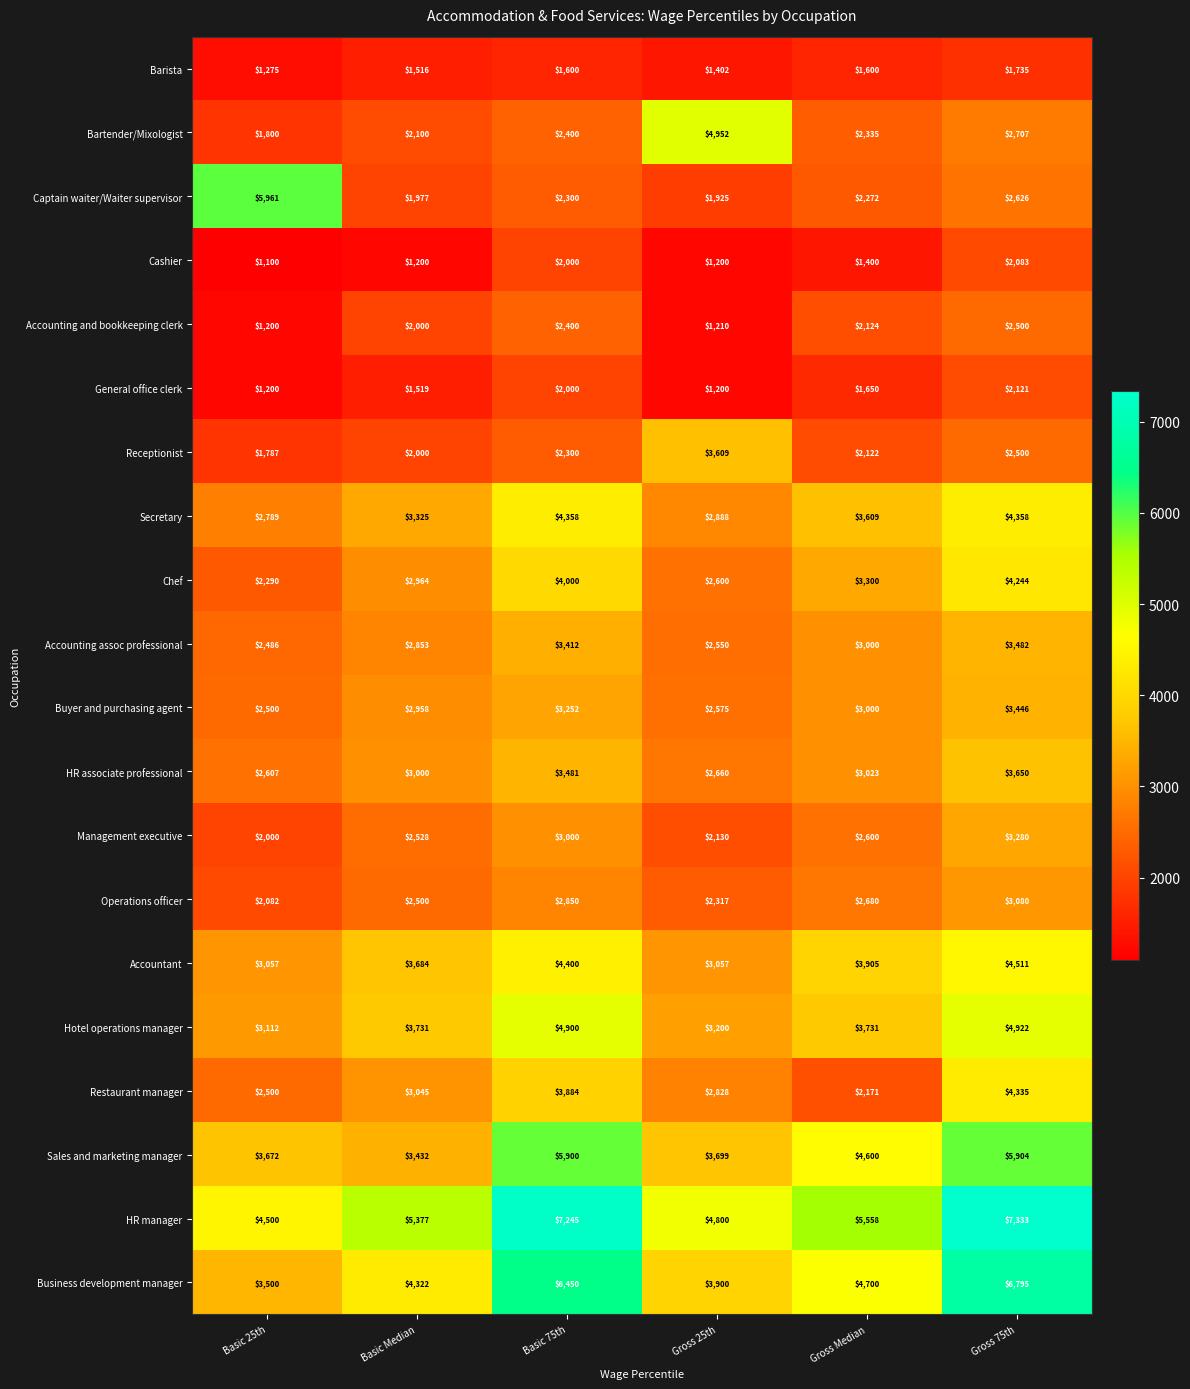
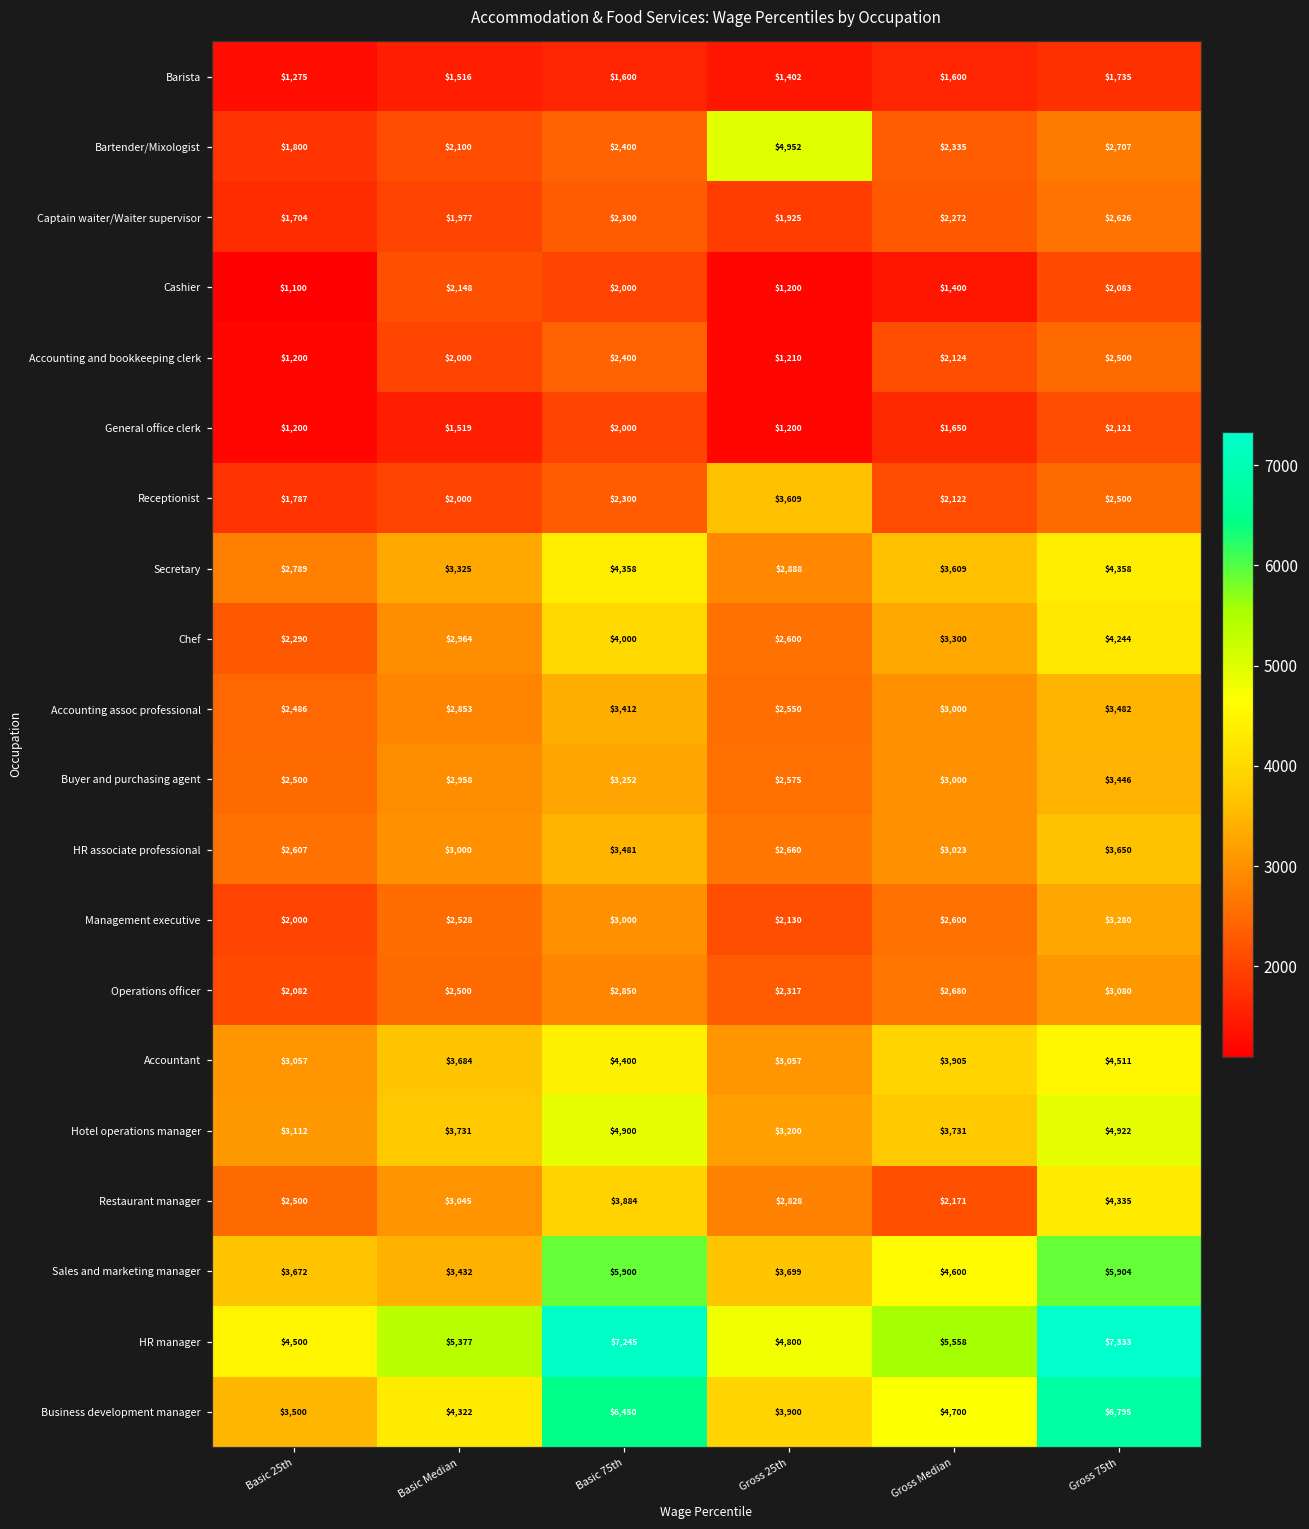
  {
    "Barista": {
      "Basic 25th": "$1,275",
      "Basic Median": "$1,516",
      "Basic 75th": "$1,600",
      "Gross 25th": "$1,402",
      "Gross Median": "$1,600",
      "Gross 75th": "$1,735"
    },
    "Bartender/Mixologist": {
      "Basic 25th": "$1,800",
      "Basic Median": "$2,100",
      "Basic 75th": "$2,400",
      "Gross 25th": "$4,952",
      "Gross Median": "$2,335",
      "Gross 75th": "$2,707"
    },
    "Captain waiter/Waiter supervisor": {
-     "Basic 25th": "$5,961",
+     "Basic 25th": "$1,704",
      "Basic Median": "$1,977",
      "Basic 75th": "$2,300",
      "Gross 25th": "$1,925",
      "Gross Median": "$2,272",
      "Gross 75th": "$2,626"
    },
    "Cashier": {
      "Basic 25th": "$1,100",
-     "Basic Median": "$1,200",
+     "Basic Median": "$2,148",
      "Basic 75th": "$2,000",
      "Gross 25th": "$1,200",
      "Gross Median": "$1,400",
      "Gross 75th": "$2,083"
    },
    "Accounting and bookkeeping clerk": {
      "Basic 25th": "$1,200",
      "Basic Median": "$2,000",
      "Basic 75th": "$2,400",
      "Gross 25th": "$1,210",
      "Gross Median": "$2,124",
      "Gross 75th": "$2,500"
    },
    "General office clerk": {
      "Basic 25th": "$1,200",
      "Basic Median": "$1,519",
      "Basic 75th": "$2,000",
      "Gross 25th": "$1,200",
      "Gross Median": "$1,650",
      "Gross 75th": "$2,121"
    },
    "Receptionist": {
      "Basic 25th": "$1,787",
      "Basic Median": "$2,000",
      "Basic 75th": "$2,300",
      "Gross 25th": "$3,609",
      "Gross Median": "$2,122",
      "Gross 75th": "$2,500"
    },
    "Secretary": {
      "Basic 25th": "$2,789",
      "Basic Median": "$3,325",
      "Basic 75th": "$4,358",
      "Gross 25th": "$2,888",
      "Gross Median": "$3,609",
      "Gross 75th": "$4,358"
    },
    "Chef": {
      "Basic 25th": "$2,290",
      "Basic Median": "$2,964",
      "Basic 75th": "$4,000",
      "Gross 25th": "$2,600",
      "Gross Median": "$3,300",
      "Gross 75th": "$4,244"
    },
    "Accounting assoc professional": {
      "Basic 25th": "$2,486",
      "Basic Median": "$2,853",
      "Basic 75th": "$3,412",
      "Gross 25th": "$2,550",
      "Gross Median": "$3,000",
      "Gross 75th": "$3,482"
    },
    "Buyer and purchasing agent": {
      "Basic 25th": "$2,500",
      "Basic Median": "$2,958",
      "Basic 75th": "$3,252",
      "Gross 25th": "$2,575",
      "Gross Median": "$3,000",
      "Gross 75th": "$3,446"
    },
    "HR associate professional": {
      "Basic 25th": "$2,607",
      "Basic Median": "$3,000",
      "Basic 75th": "$3,481",
      "Gross 25th": "$2,660",
      "Gross Median": "$3,023",
      "Gross 75th": "$3,650"
    },
    "Management executive": {
      "Basic 25th": "$2,000",
      "Basic Median": "$2,528",
      "Basic 75th": "$3,000",
      "Gross 25th": "$2,130",
      "Gross Median": "$2,600",
      "Gross 75th": "$3,280"
    },
    "Operations officer": {
      "Basic 25th": "$2,082",
      "Basic Median": "$2,500",
      "Basic 75th": "$2,850",
      "Gross 25th": "$2,317",
      "Gross Median": "$2,680",
      "Gross 75th": "$3,080"
    },
    "Accountant": {
      "Basic 25th": "$3,057",
      "Basic Median": "$3,684",
      "Basic 75th": "$4,400",
      "Gross 25th": "$3,057",
      "Gross Median": "$3,905",
      "Gross 75th": "$4,511"
    },
    "Hotel operations manager": {
      "Basic 25th": "$3,112",
      "Basic Median": "$3,731",
      "Basic 75th": "$4,900",
      "Gross 25th": "$3,200",
      "Gross Median": "$3,731",
      "Gross 75th": "$4,922"
    },
    "Restaurant manager": {
      "Basic 25th": "$2,500",
      "Basic Median": "$3,045",
      "Basic 75th": "$3,884",
      "Gross 25th": "$2,828",
      "Gross Median": "$2,171",
      "Gross 75th": "$4,335"
    },
    "Sales and marketing manager": {
      "Basic 25th": "$3,672",
      "Basic Median": "$3,432",
      "Basic 75th": "$5,900",
      "Gross 25th": "$3,699",
      "Gross Median": "$4,600",
      "Gross 75th": "$5,904"
    },
    "HR manager": {
      "Basic 25th": "$4,500",
      "Basic Median": "$5,377",
      "Basic 75th": "$7,245",
      "Gross 25th": "$4,800",
      "Gross Median": "$5,558",
      "Gross 75th": "$7,333"
    },
    "Business development manager": {
      "Basic 25th": "$3,500",
      "Basic Median": "$4,322",
      "Basic 75th": "$6,450",
      "Gross 25th": "$3,900",
      "Gross Median": "$4,700",
      "Gross 75th": "$6,795"
    }
  }
